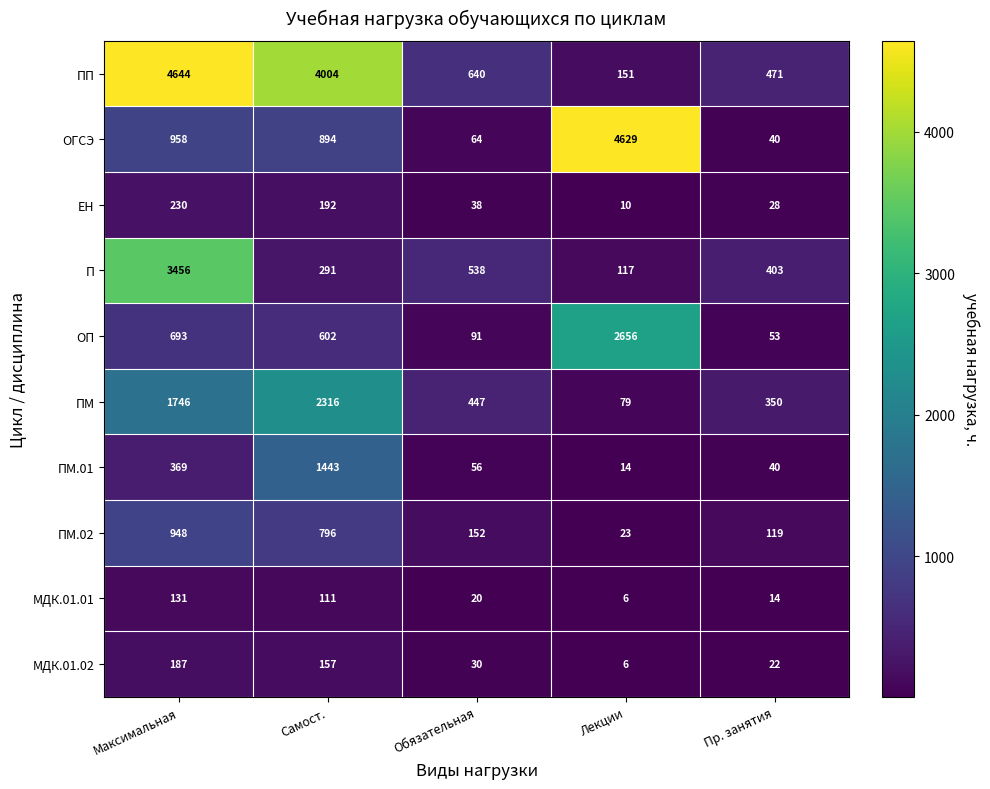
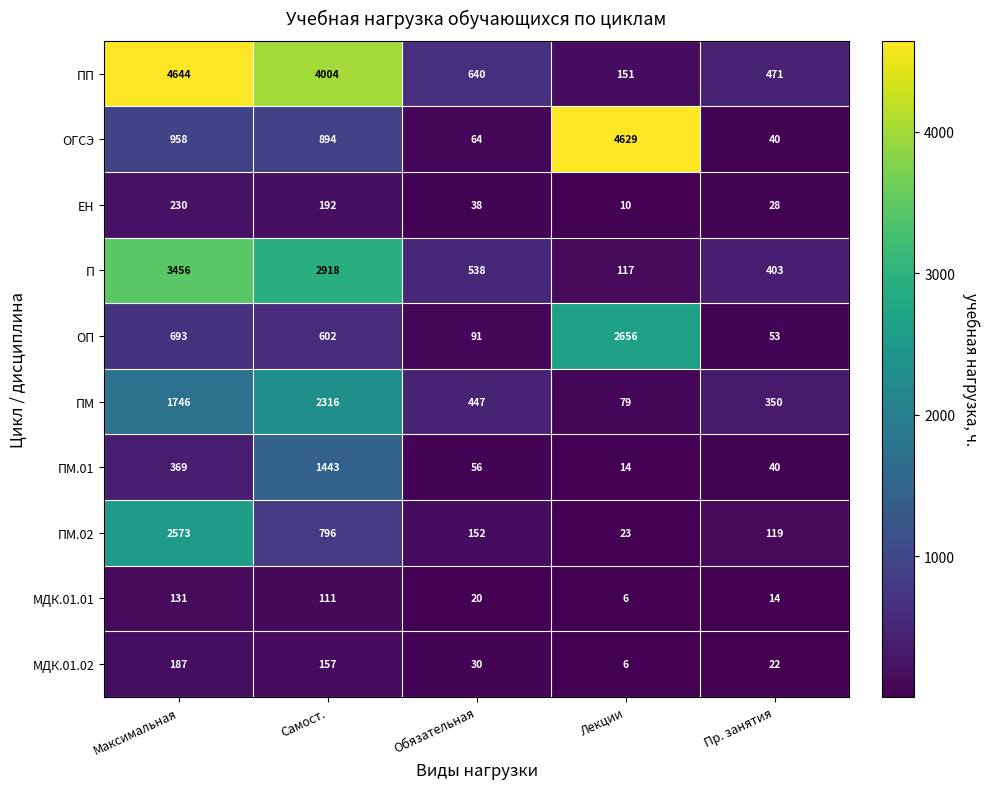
  {
    "ПП": {
      "Максимальная": 4644,
      "Самост.": 4004,
      "Обязательная": 640,
      "Лекции": 151,
      "Пр. занятия": 471
    },
    "ОГСЭ": {
      "Максимальная": 958,
      "Самост.": 894,
      "Обязательная": 64,
      "Лекции": 4629,
      "Пр. занятия": 40
    },
    "ЕН": {
      "Максимальная": 230,
      "Самост.": 192,
      "Обязательная": 38,
      "Лекции": 10,
      "Пр. занятия": 28
    },
    "П": {
      "Максимальная": 3456,
-     "Самост.": 291,
+     "Самост.": 2918,
      "Обязательная": 538,
      "Лекции": 117,
      "Пр. занятия": 403
    },
    "ОП": {
      "Максимальная": 693,
      "Самост.": 602,
      "Обязательная": 91,
      "Лекции": 2656,
      "Пр. занятия": 53
    },
    "ПМ": {
      "Максимальная": 1746,
      "Самост.": 2316,
      "Обязательная": 447,
      "Лекции": 79,
      "Пр. занятия": 350
    },
    "ПМ.01": {
      "Максимальная": 369,
      "Самост.": 1443,
      "Обязательная": 56,
      "Лекции": 14,
      "Пр. занятия": 40
    },
    "ПМ.02": {
-     "Максимальная": 948,
+     "Максимальная": 2573,
      "Самост.": 796,
      "Обязательная": 152,
      "Лекции": 23,
      "Пр. занятия": 119
    },
    "МДК.01.01": {
      "Максимальная": 131,
      "Самост.": 111,
      "Обязательная": 20,
      "Лекции": 6,
      "Пр. занятия": 14
    },
    "МДК.01.02": {
      "Максимальная": 187,
      "Самост.": 157,
      "Обязательная": 30,
      "Лекции": 6,
      "Пр. занятия": 22
    }
  }
